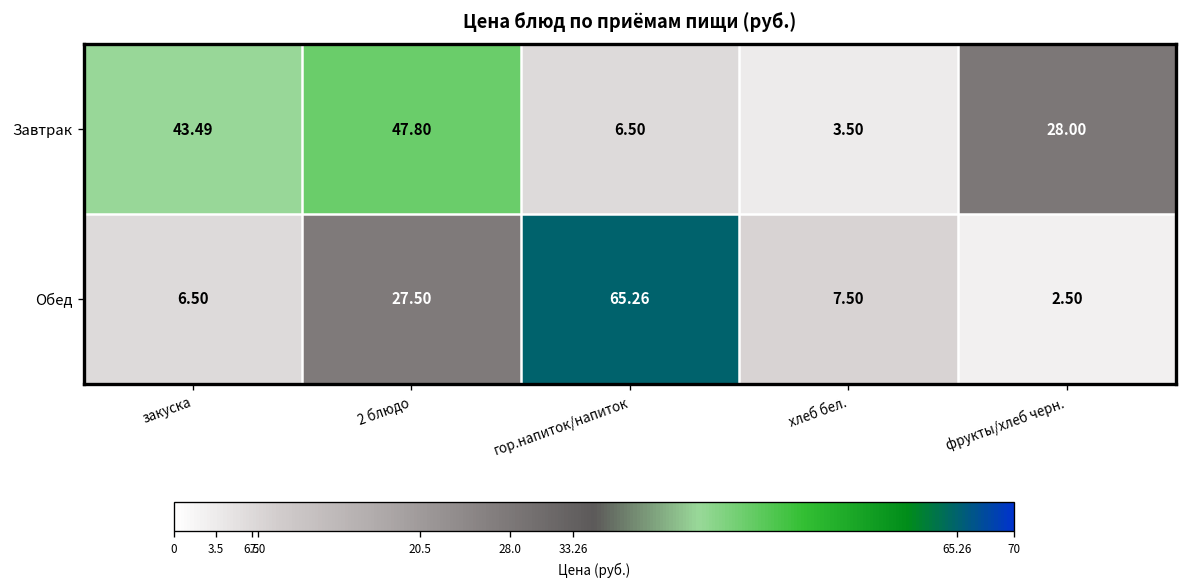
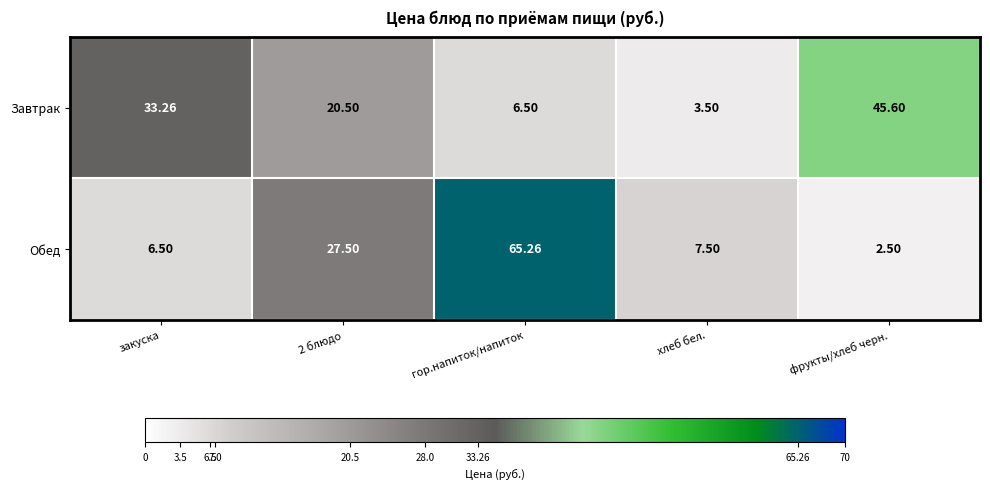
  {
    "Завтрак": {
-     "закуска": 43.49,
-     "2 блюдо": 47.80,
+     "закуска": 33.26,
+     "2 блюдо": 20.50,
      "гор.напиток/напиток": 6.50,
      "хлеб бел.": 3.50,
-     "фрукты/хлеб черн.": 28.00
+     "фрукты/хлеб черн.": 45.60
    },
    "Обед": {
      "закуска": 6.50,
      "2 блюдо": 27.50,
      "гор.напиток/напиток": 65.26,
      "хлеб бел.": 7.50,
      "фрукты/хлеб черн.": 2.50
    }
  }
